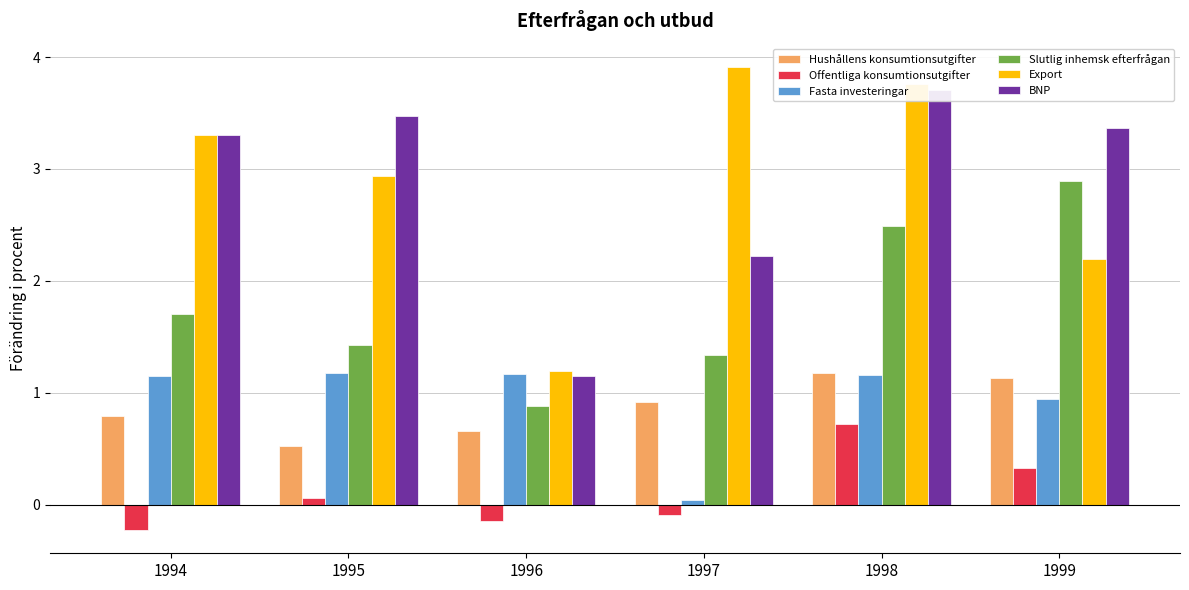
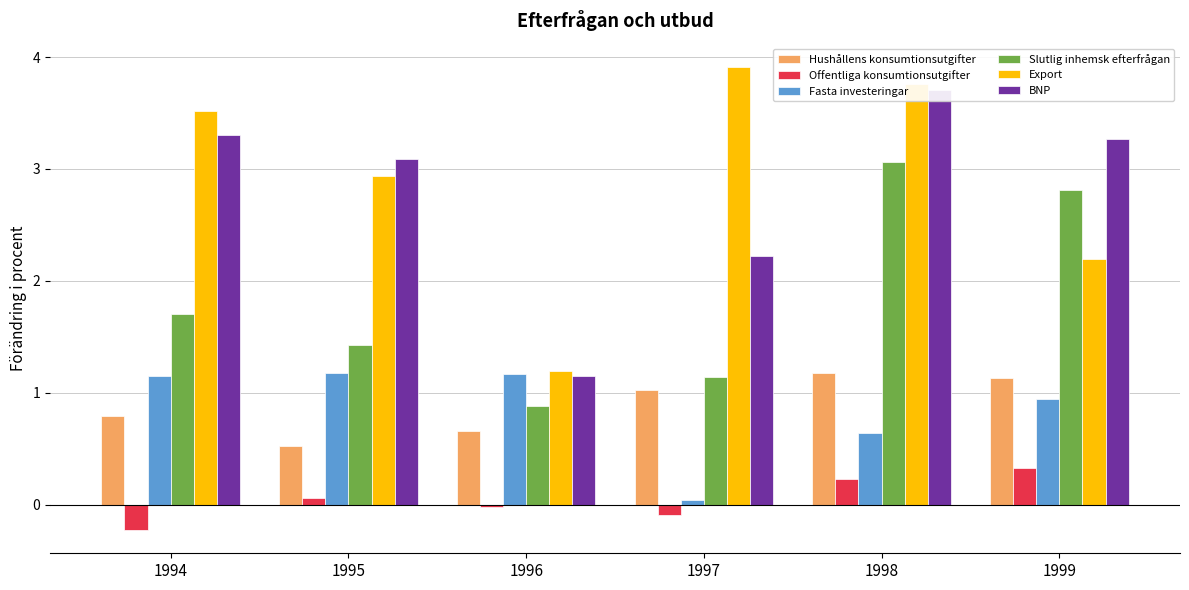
  {
    "Hushållens konsumtionsutgifter": {
      "1994": 0.79,
      "1995": 0.52,
      "1996": 0.65,
-     "1997": 0.92,
+     "1997": 1.02,
      "1998": 1.18,
      "1999": 1.13
    },
    "Offentliga konsumtionsutgifter": {
      "1994": -0.23,
      "1995": 0.06,
-     "1996": -0.15,
+     "1996": -0.02,
      "1997": -0.09,
-     "1998": 0.72,
+     "1998": 0.23,
      "1999": 0.33
    },
    "Fasta investeringar": {
      "1994": 1.15,
      "1995": 1.18,
      "1996": 1.17,
      "1997": 0.04,
-     "1998": 1.16,
+     "1998": 0.64,
      "1999": 0.94
    },
    "Slutlig inhemsk efterfrågan": {
      "1994": 1.71,
      "1995": 1.43,
      "1996": 0.88,
-     "1997": 1.34,
-     "1998": 2.49,
-     "1999": 2.89
+     "1997": 1.14,
+     "1998": 3.06,
+     "1999": 2.81
    },
    "Export": {
-     "1994": 3.30,
+     "1994": 3.51,
      "1995": 2.94,
      "1996": 1.19,
      "1997": 3.91,
      "1999": 2.20
    },
    "BNP": {
      "1994": 3.30,
-     "1995": 3.48,
+     "1995": 3.09,
      "1996": 1.15,
      "1997": 2.22,
-     "1999": 3.36
+     "1999": 3.27
    }
  }
